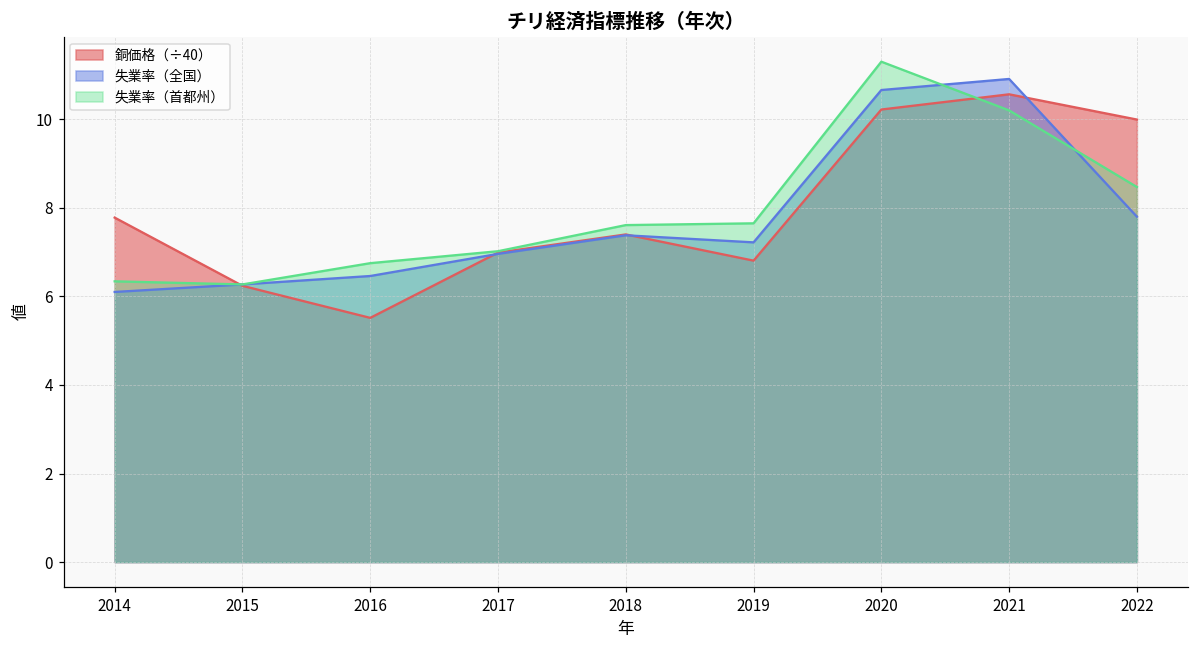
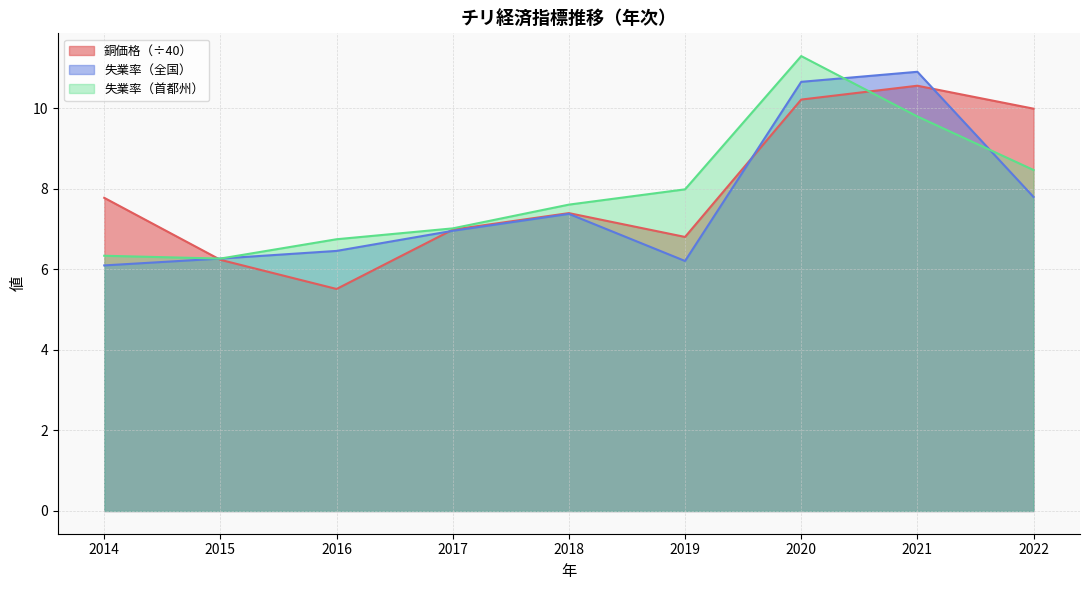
  {
    "銅価格（÷40）": {
      "2014": 7.8,
      "2016": 5.5,
      "2019": 6.8,
      "2020": 10.2,
      "2021": 10.6,
      "2022": 10.0
    },
    "失業率（全国）": {
      "2014": 6.1,
      "2016": 6.5,
-     "2019": 7.2,
+     "2019": 6.2,
      "2020": 10.7,
      "2021": 10.9,
      "2022": 7.8
    },
    "失業率（首都州）": {
      "2014": 6.3,
      "2016": 6.8,
      "2018": 7.6,
-     "2019": 7.7,
+     "2019": 8.0,
      "2020": 11.3,
-     "2021": 10.2,
+     "2021": 9.8,
      "2022": 8.5
    }
  }
